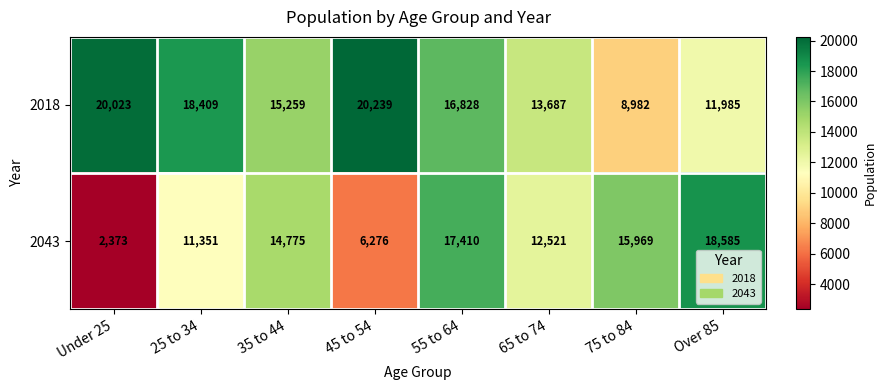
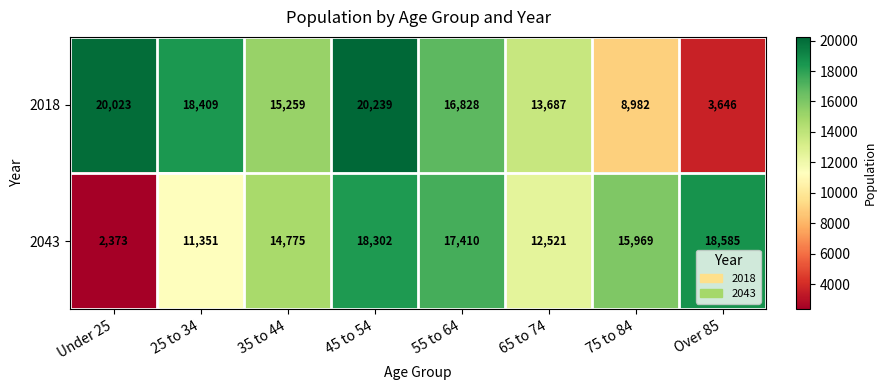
  {
    "2018": {
      "Under 25": "20,023",
      "25 to 34": "18,409",
      "35 to 44": "15,259",
      "45 to 54": "20,239",
      "55 to 64": "16,828",
      "65 to 74": "13,687",
      "75 to 84": "8,982",
-     "Over 85": "11,985"
+     "Over 85": "3,646"
    },
    "2043": {
      "Under 25": "2,373",
      "25 to 34": "11,351",
      "35 to 44": "14,775",
-     "45 to 54": "6,276",
+     "45 to 54": "18,302",
      "55 to 64": "17,410",
      "65 to 74": "12,521",
      "75 to 84": "15,969",
      "Over 85": "18,585"
    }
  }
